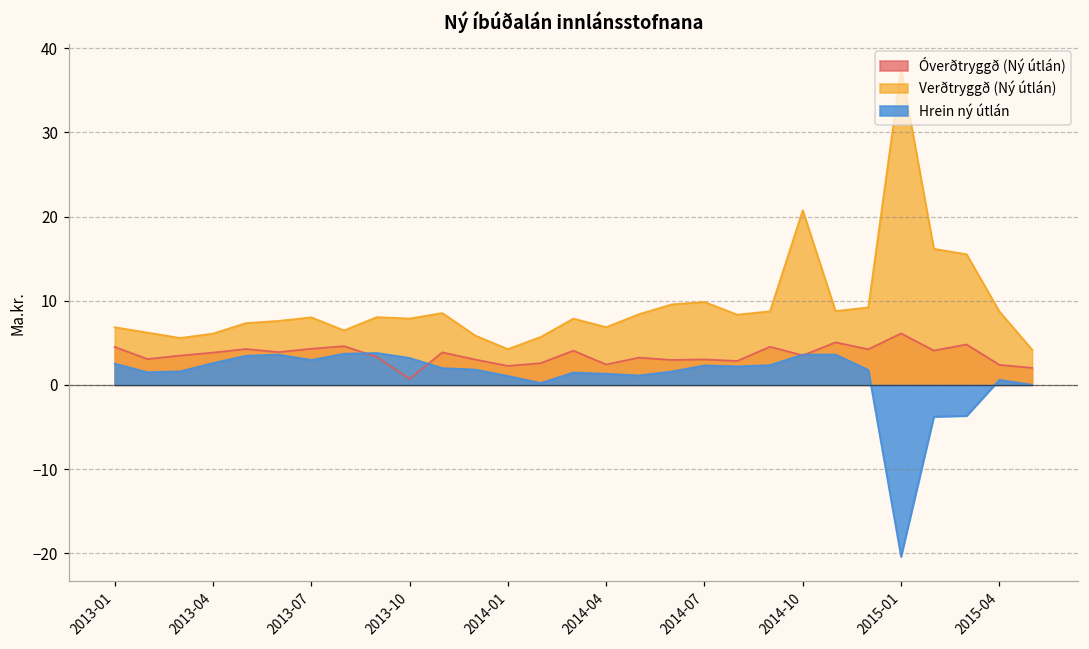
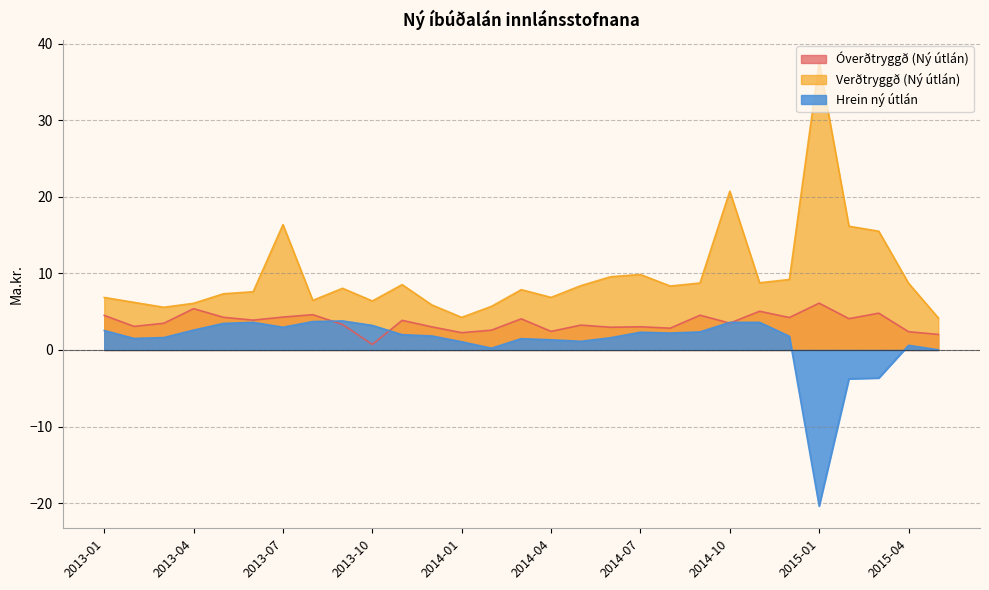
  {
    "Óverðtryggð (Ný útlán)": {
      "2013-01": 5,
-     "2013-04": 4,
+     "2013-04": 5,
      "2013-07": 4,
      "2013-10": 1,
      "2014-01": 2,
      "2014-04": 2,
      "2014-07": 3,
      "2015-01": 6,
      "2015-04": 2
    },
    "Verðtryggð (Ný útlán)": {
      "2013-01": 7,
      "2013-04": 6,
-     "2013-07": 8,
-     "2013-10": 8,
+     "2013-07": 16,
+     "2013-10": 6,
      "2014-01": 4,
      "2014-04": 7,
      "2014-07": 10,
      "2014-10": 21,
      "2015-04": 9
    }
  }
